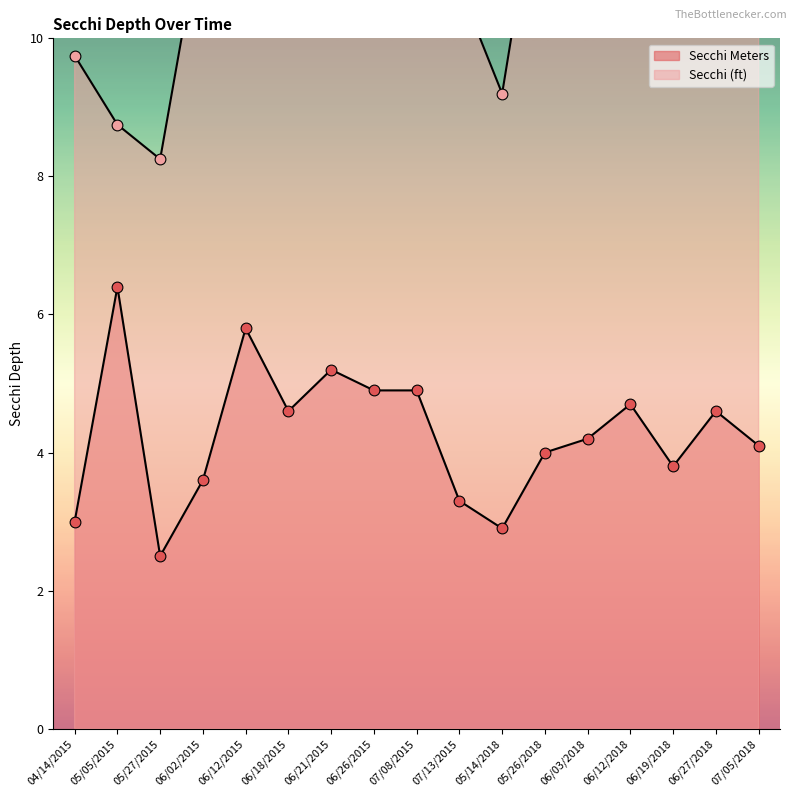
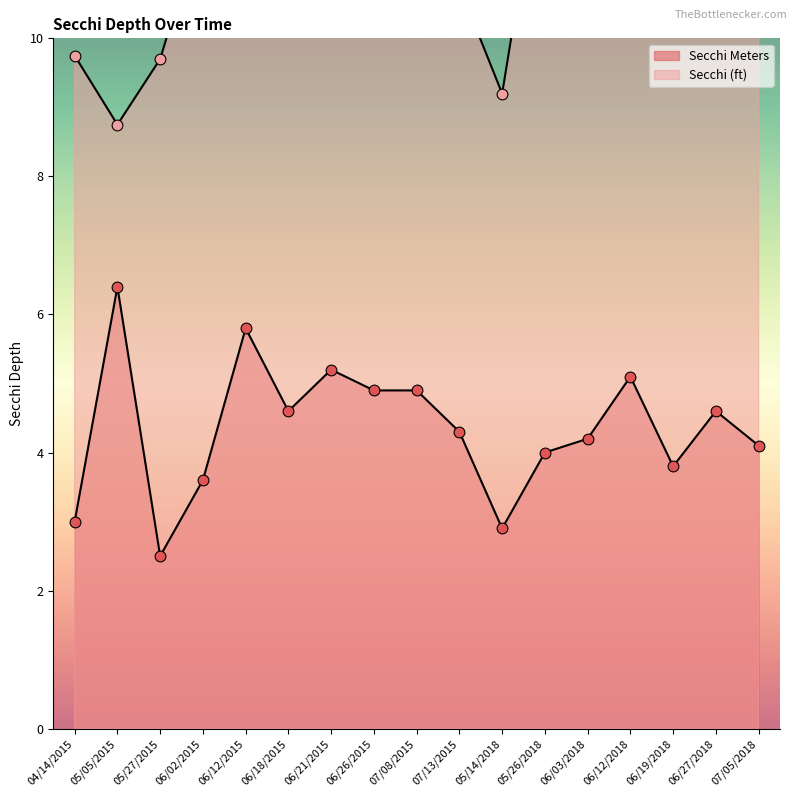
  {
    "Secchi Meters": {
      "04/14/2015": 3.0,
      "05/05/2015": 6.4,
      "05/27/2015": 2.5,
      "06/02/2015": 3.6,
      "06/12/2015": 5.8,
      "06/18/2015": 4.6,
      "06/21/2015": 5.2,
      "06/26/2015": 4.9,
      "07/08/2015": 4.9,
-     "07/13/2015": 3.3,
+     "07/13/2015": 4.3,
      "05/14/2018": 2.9,
      "05/26/2018": 4.0,
      "06/03/2018": 4.2,
-     "06/12/2018": 4.7,
+     "06/12/2018": 5.1,
      "06/19/2018": 3.8,
      "06/27/2018": 4.6,
      "07/05/2018": 4.1
    },
    "Secchi (ft)": {
      "04/14/2015": 9.8,
      "05/05/2015": 8.8,
-     "05/27/2015": 8.3,
+     "05/27/2015": 9.7,
      "05/14/2018": 9.2
    }
  }
